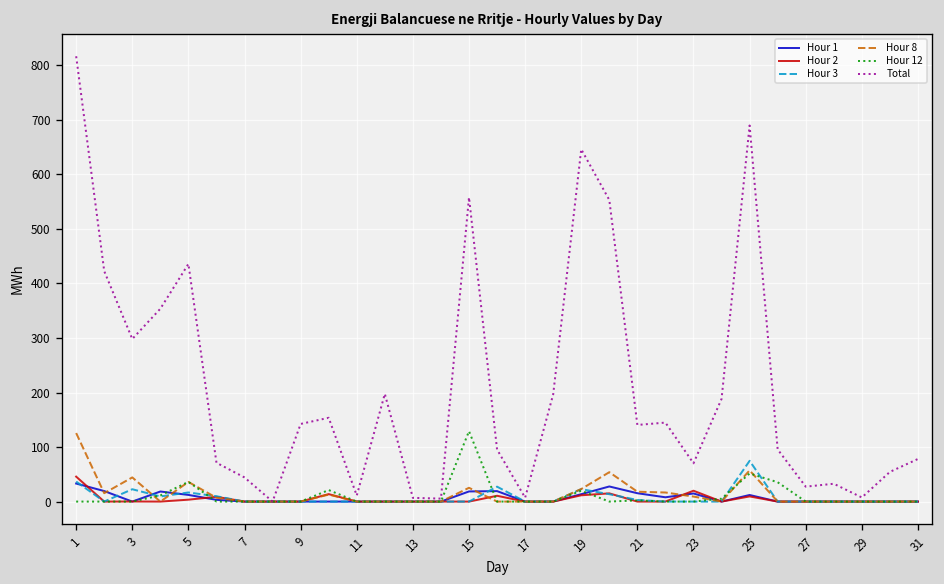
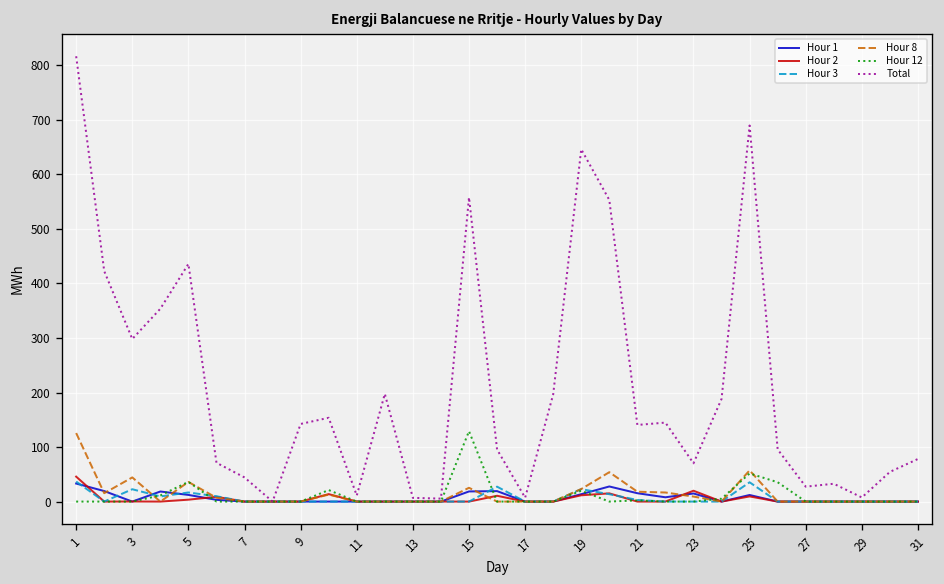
  {
    "Hour 1": {
      "15": 20
    },
    "Hour 2": {
      "1": 50,
      "5": 0
    },
    "Hour 3": {
      "3": 20,
-     "25": 70
+     "25": 40
    },
    "Hour 8": {
      "1": 130,
      "3": 40,
      "15": 30,
      "23": 10
    },
    "Hour 12": {
      "1": 0,
      "15": 130
    },
    "Total": {
      "1": 820,
      "3": 300,
      "5": 440,
      "7": 40,
      "9": 140,
      "11": 10,
      "13": 10,
      "15": 560,
      "17": 10,
      "19": 650,
      "21": 140,
      "23": 70,
      "25": 690,
      "27": 30,
      "29": 10,
      "31": 80
    }
  }
